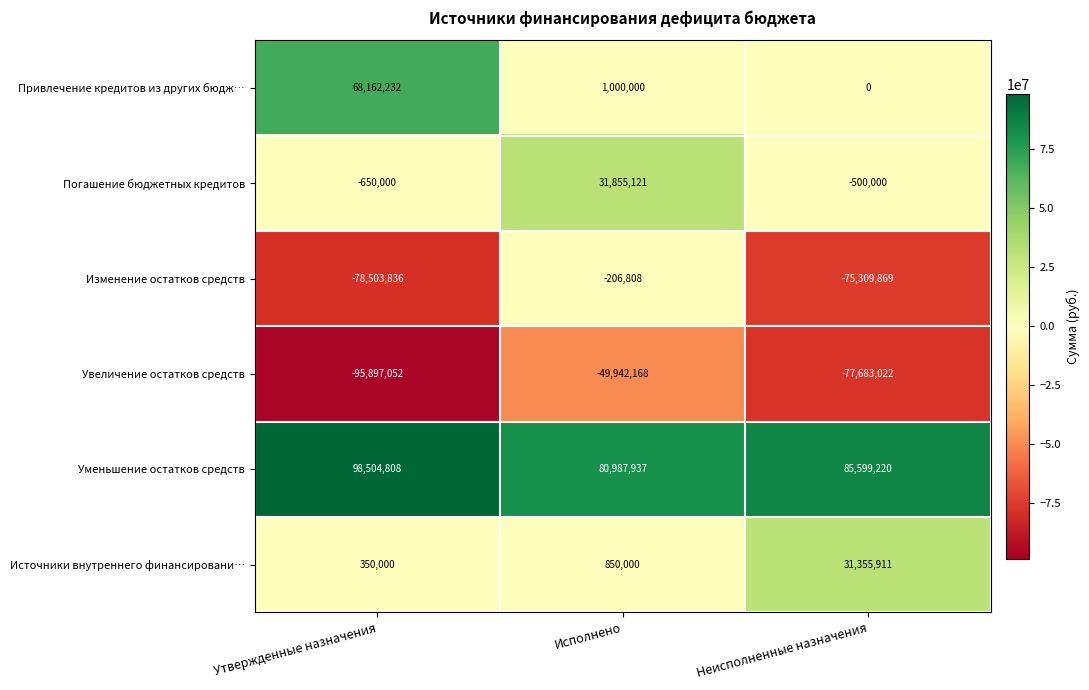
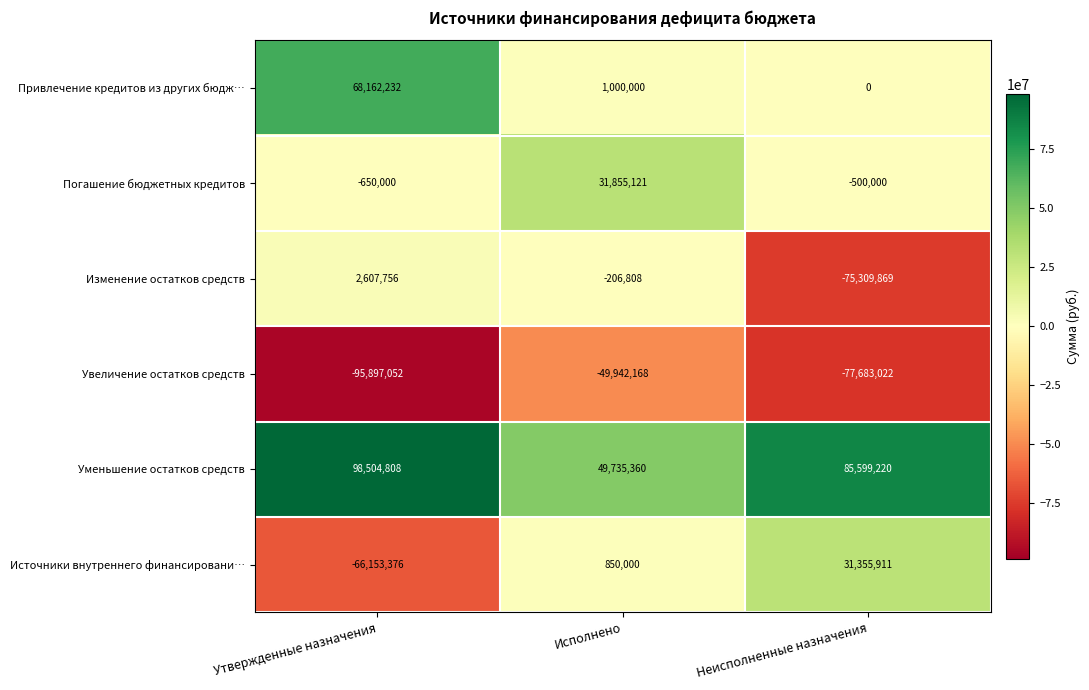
  {
    "Привлечение кредитов из других бюдж…": {
      "Утвержденные назначения": "68,162,232",
      "Исполнено": "1,000,000",
      "Неисполненные назначения": "0"
    },
    "Погашение бюджетных кредитов": {
      "Утвержденные назначения": "-650,000",
      "Исполнено": "31,855,121",
      "Неисполненные назначения": "-500,000"
    },
    "Изменение остатков средств": {
-     "Утвержденные назначения": "-78,503,836",
+     "Утвержденные назначения": "2,607,756",
      "Исполнено": "-206,808",
      "Неисполненные назначения": "-75,309,869"
    },
    "Увеличение остатков средств": {
      "Утвержденные назначения": "-95,897,052",
      "Исполнено": "-49,942,168",
      "Неисполненные назначения": "-77,683,022"
    },
    "Уменьшение остатков средств": {
      "Утвержденные назначения": "98,504,808",
-     "Исполнено": "80,987,937",
+     "Исполнено": "49,735,360",
      "Неисполненные назначения": "85,599,220"
    },
    "Источники внутреннего финансировани…": {
-     "Утвержденные назначения": "350,000",
+     "Утвержденные назначения": "-66,153,376",
      "Исполнено": "850,000",
      "Неисполненные назначения": "31,355,911"
    }
  }
